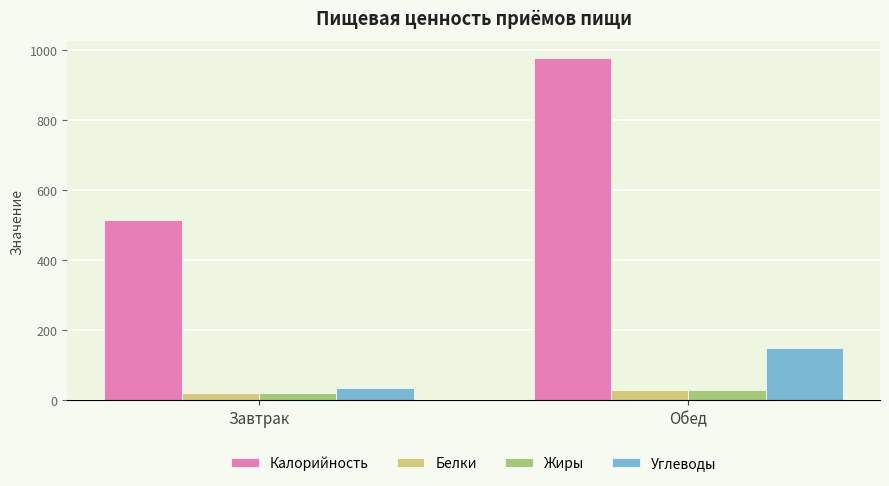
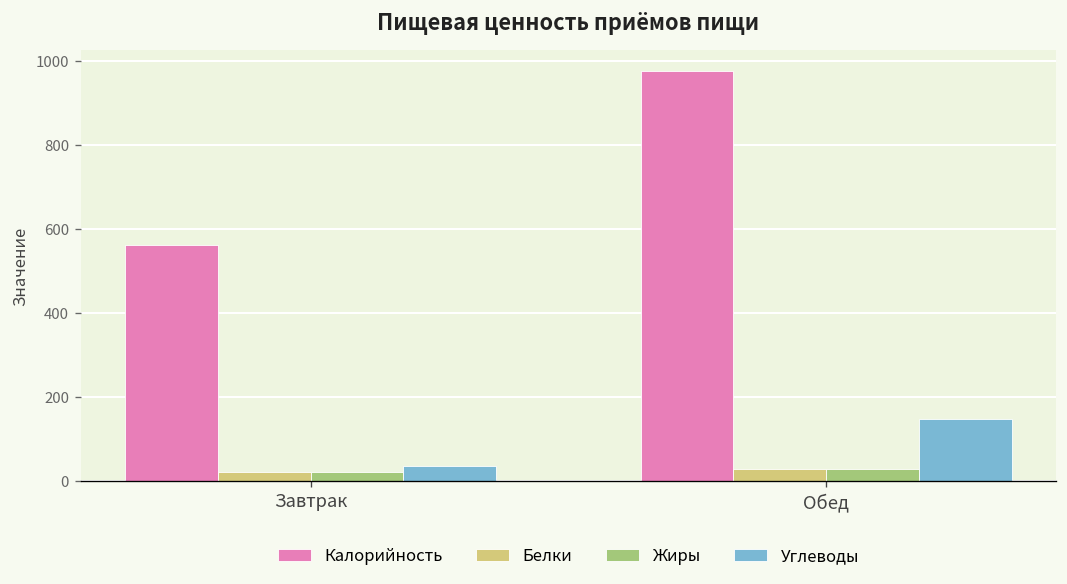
  {
    "Калорийность": {
-     "Завтрак": 520,
+     "Завтрак": 560,
      "Обед": 980
    },
    "Углеводы": {
      "Завтрак": 40,
      "Обед": 150
    }
  }
